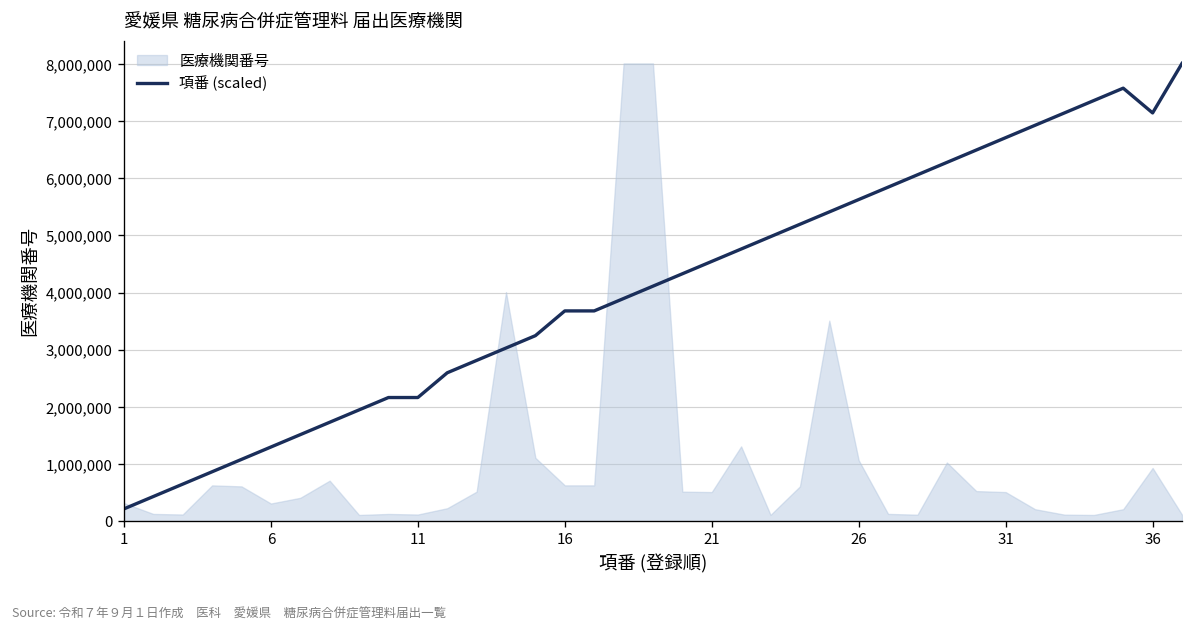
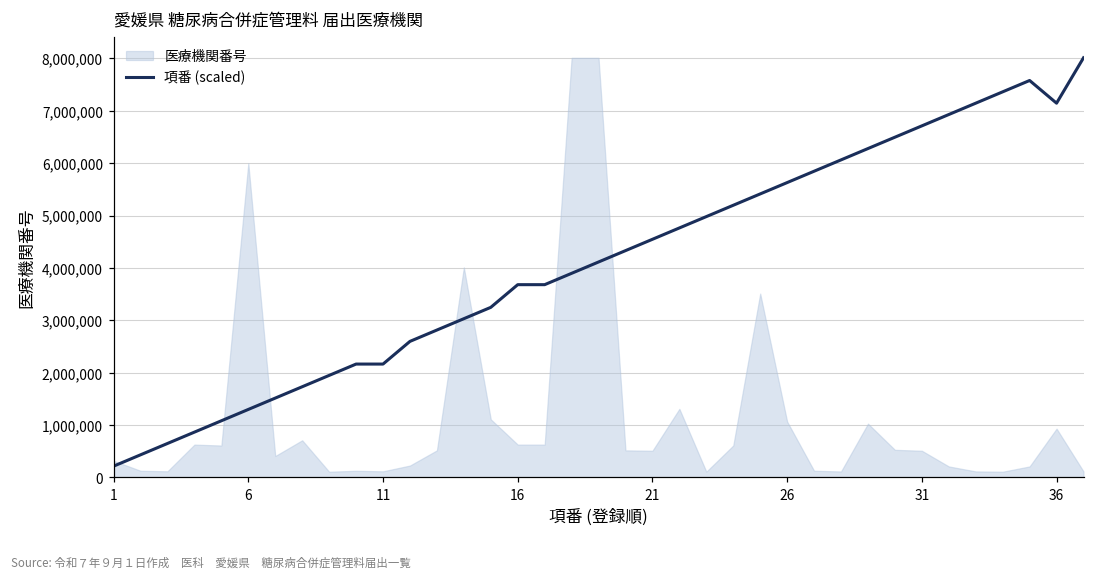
  {
    "項番 (scaled)": {
      "1": "200,000",
      "6": "1,300,000",
      "11": "2,200,000",
      "16": "3,700,000",
      "21": "4,500,000",
      "26": "5,600,000",
      "31": "6,700,000",
      "36": "7,100,000"
    },
    "医療機関番号": {
      "1": "300,000",
-     "6": "300,000",
+     "6": "6,000,000",
      "11": "100,000",
      "16": "600,000",
      "21": "500,000",
      "26": "1,100,000",
      "31": "500,000",
      "36": "900,000"
    }
  }
